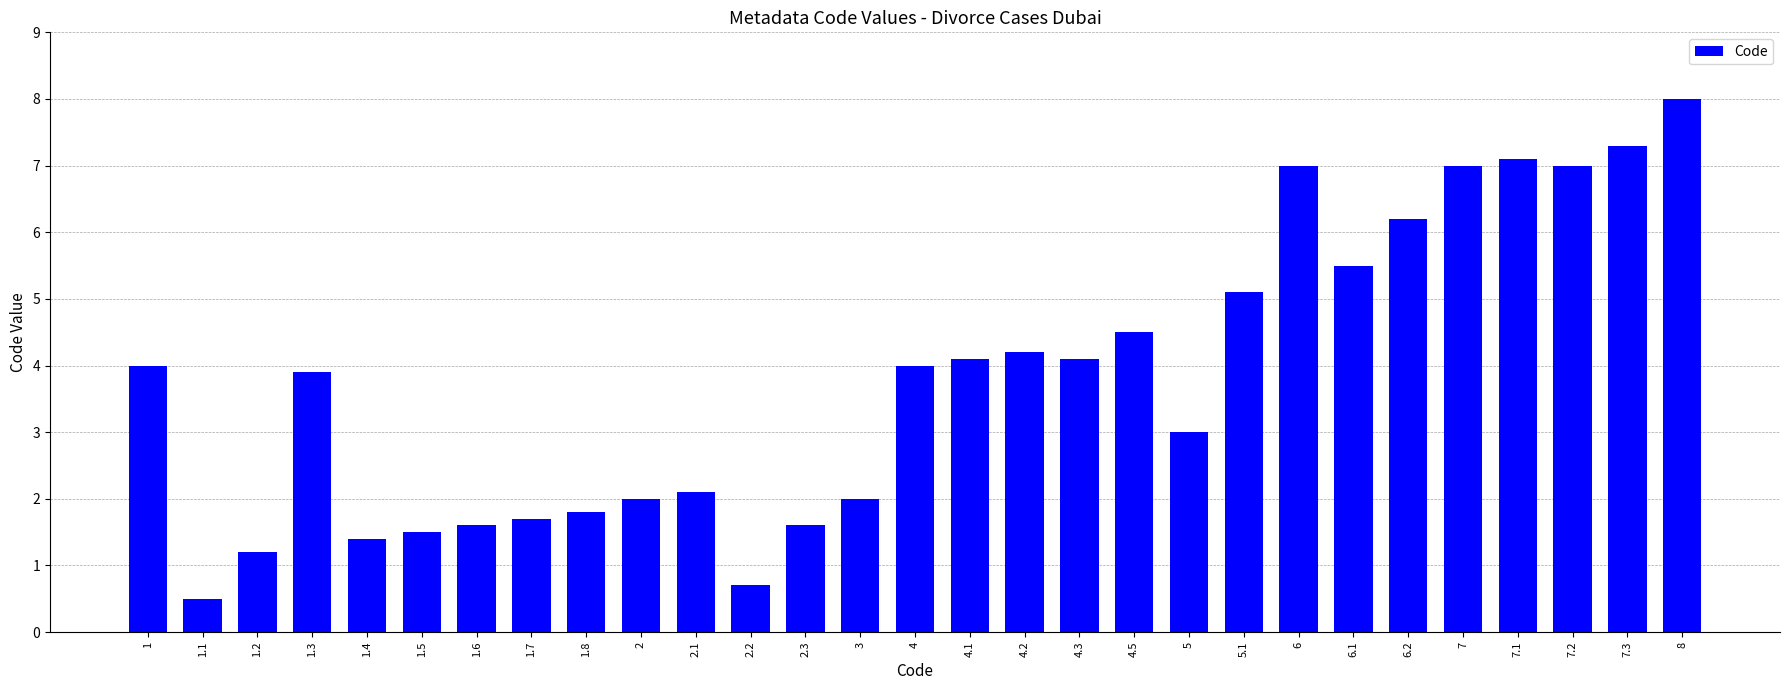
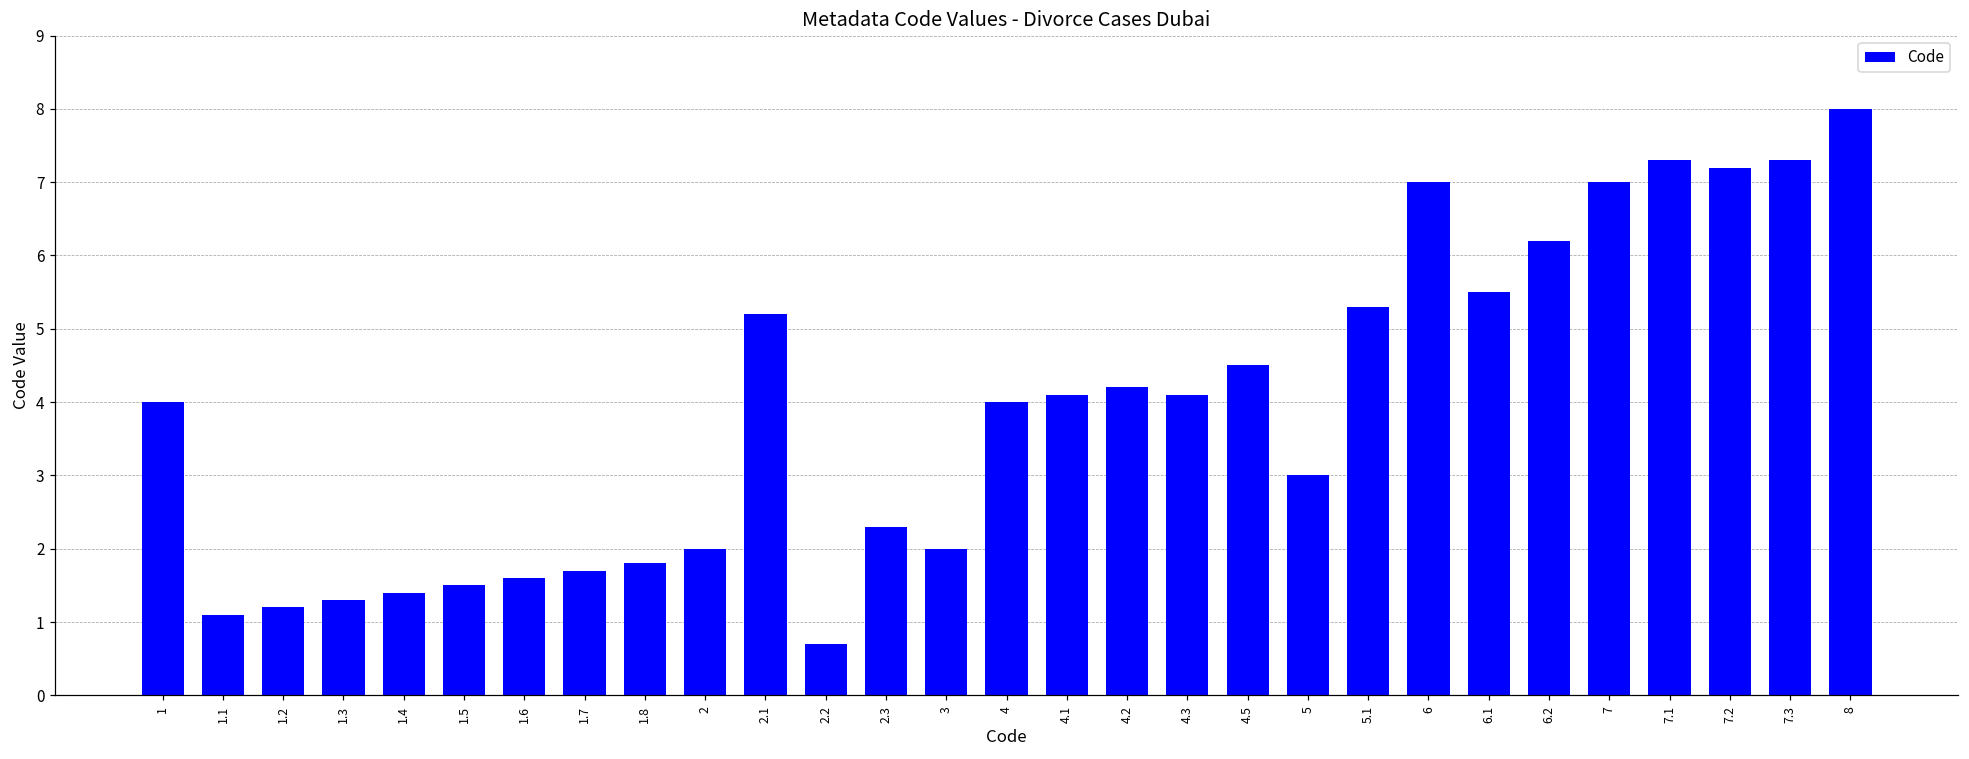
  {
    "1": 4.0,
-   "1.1": 0.5,
+   "1.1": 1.1,
    "1.2": 1.2,
-   "1.3": 3.9,
+   "1.3": 1.3,
    "1.4": 1.4,
    "1.5": 1.5,
    "1.6": 1.6,
    "1.7": 1.7,
    "1.8": 1.8,
    "2": 2.0,
-   "2.1": 2.1,
+   "2.1": 5.2,
    "2.2": 0.7,
-   "2.3": 1.6,
+   "2.3": 2.3,
    "3": 2.0,
    "4": 4.0,
    "4.1": 4.1,
    "4.2": 4.2,
    "4.3": 4.1,
    "4.5": 4.5,
    "5": 3.0,
-   "5.1": 5.1,
+   "5.1": 5.3,
    "6": 7.0,
    "6.1": 5.5,
    "6.2": 6.2,
    "7": 7.0,
-   "7.1": 7.1,
-   "7.2": 7.0,
+   "7.1": 7.3,
+   "7.2": 7.2,
    "7.3": 7.3,
    "8": 8.0
  }
